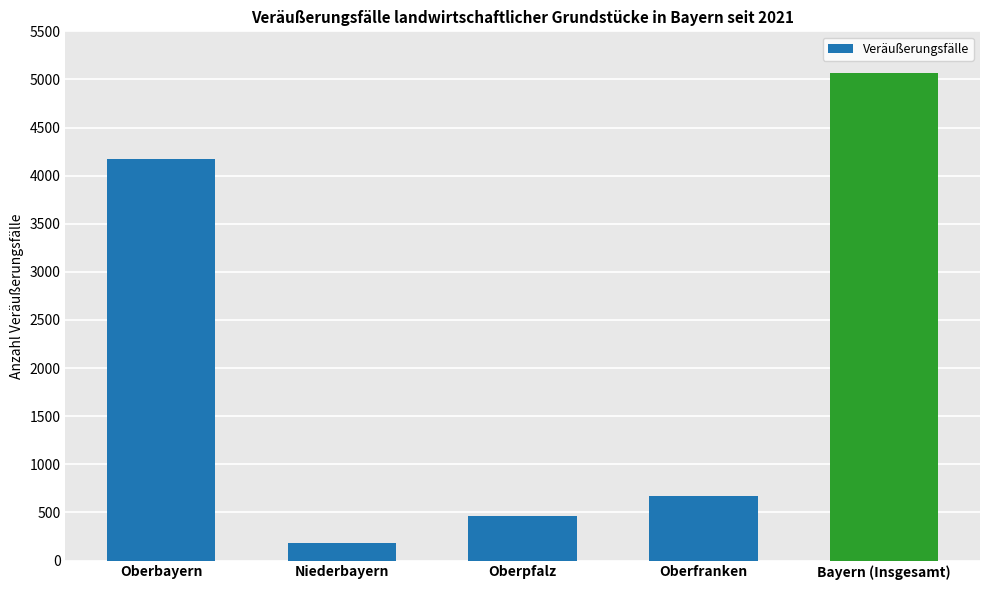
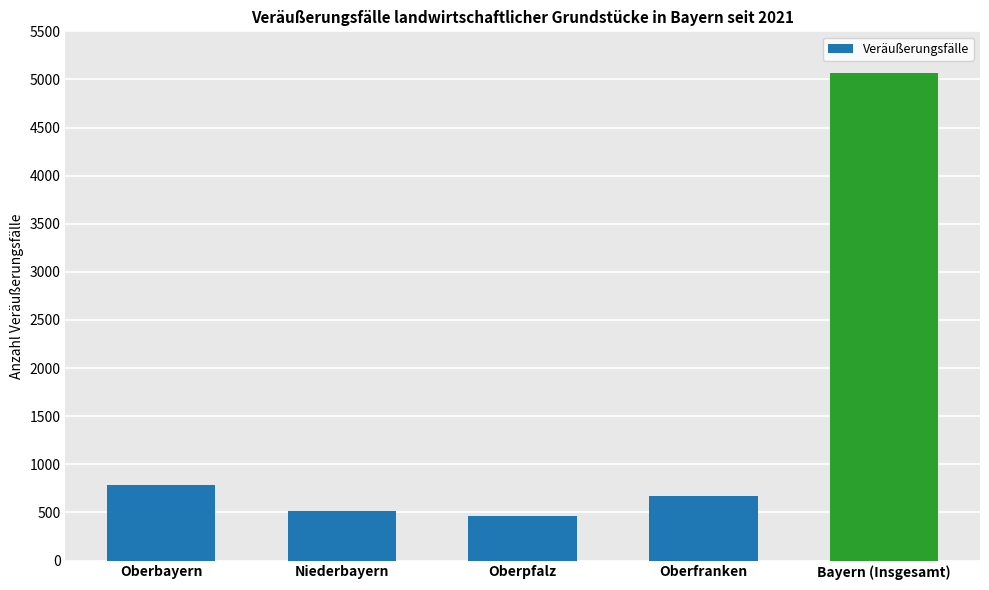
  {
-   "Oberbayern": 4200,
-   "Niederbayern": 200,
+   "Oberbayern": 800,
+   "Niederbayern": 500,
    "Oberpfalz": 500,
    "Oberfranken": 700,
    "Bayern (Insgesamt)": 5100
  }
